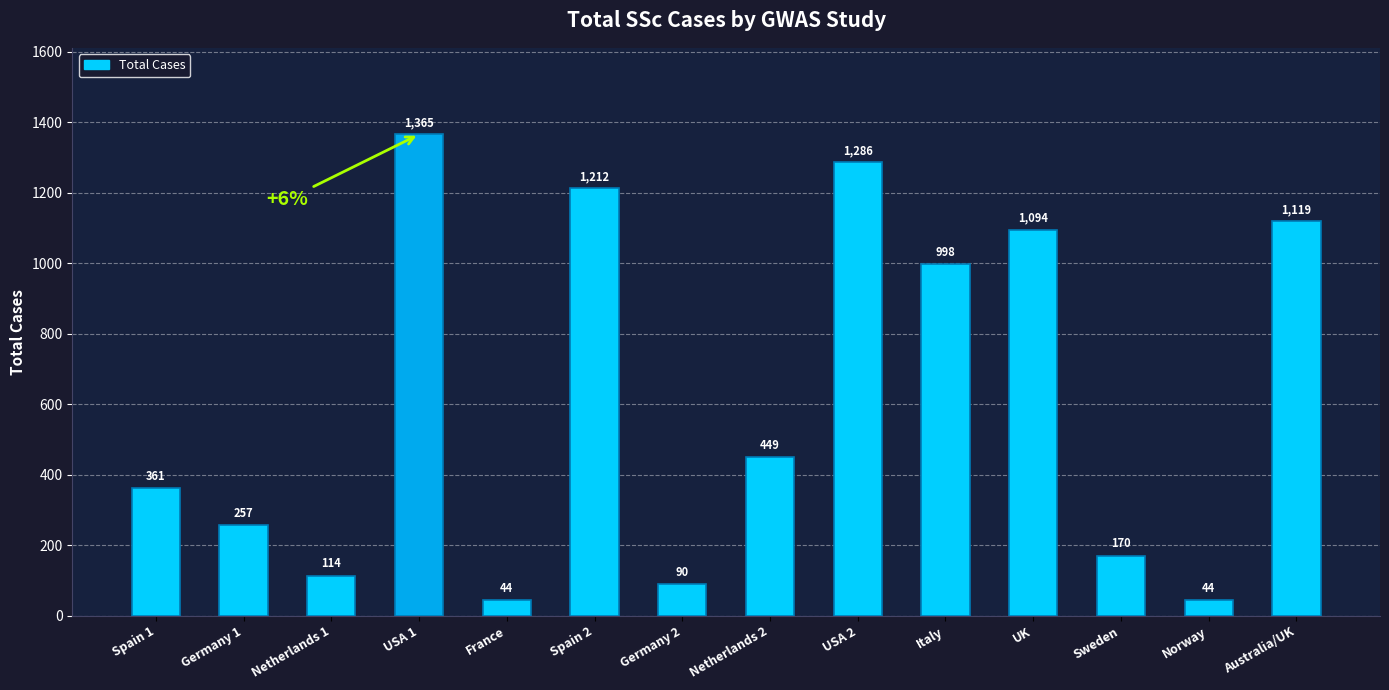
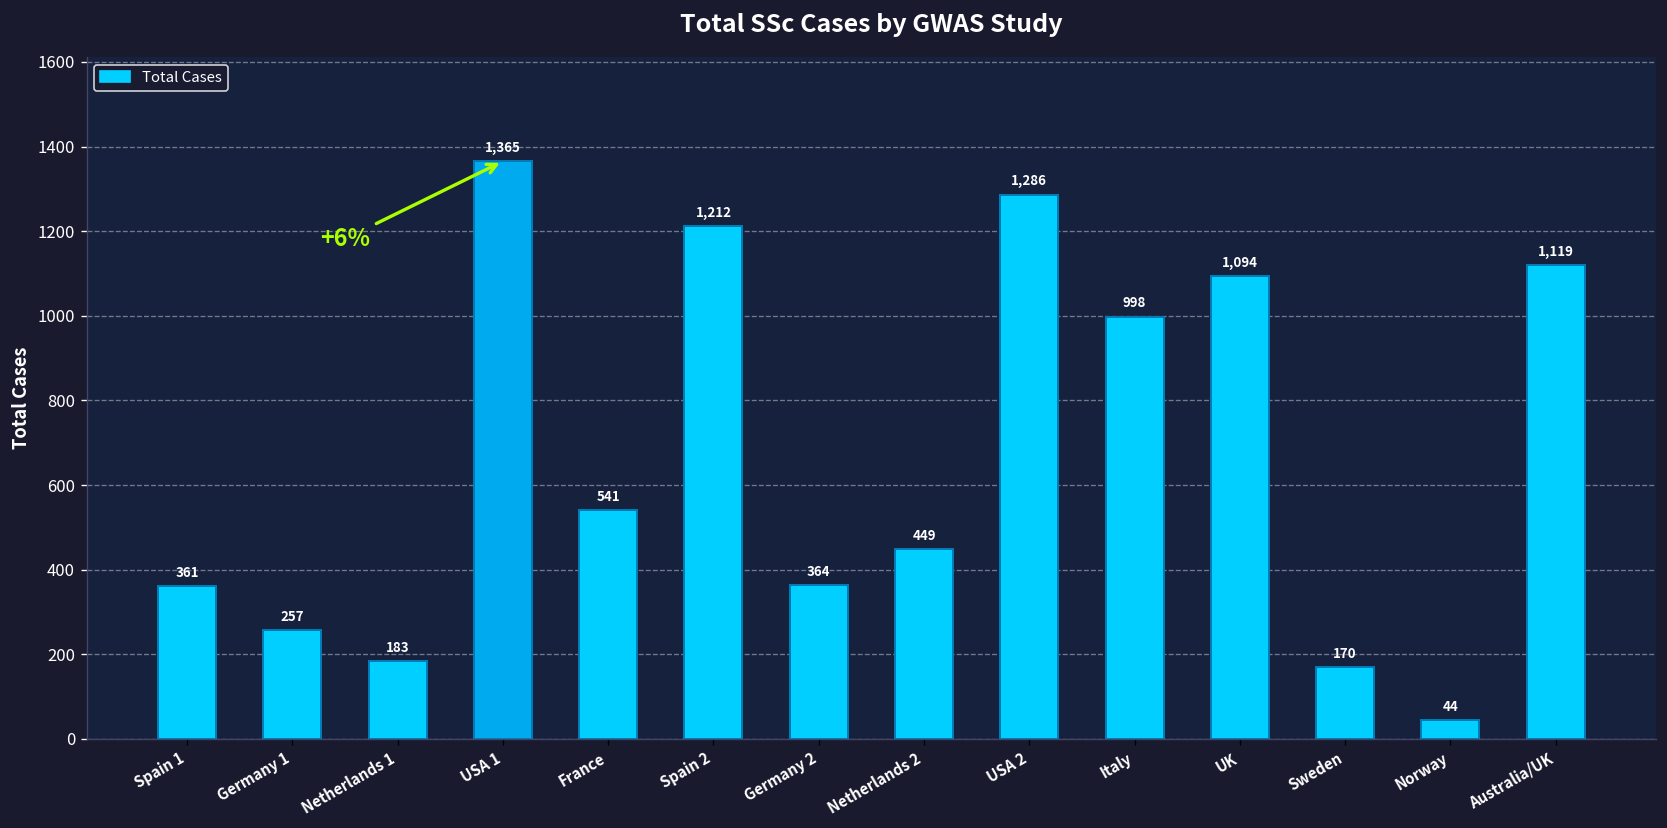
  {
    "Spain 1": "361",
    "Germany 1": "257",
-   "Netherlands 1": "114",
+   "Netherlands 1": "183",
    "USA 1": "1,365",
-   "France": "44",
+   "France": "541",
    "Spain 2": "1,212",
-   "Germany 2": "90",
+   "Germany 2": "364",
    "Netherlands 2": "449",
    "USA 2": "1,286",
    "Italy": "998",
    "UK": "1,094",
    "Sweden": "170",
    "Norway": "44",
    "Australia/UK": "1,119"
  }
